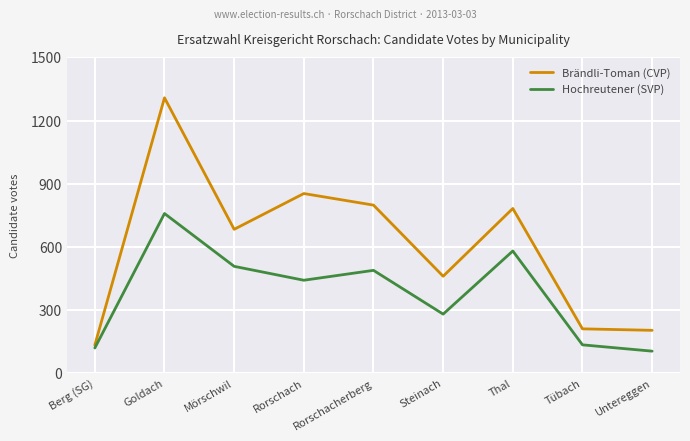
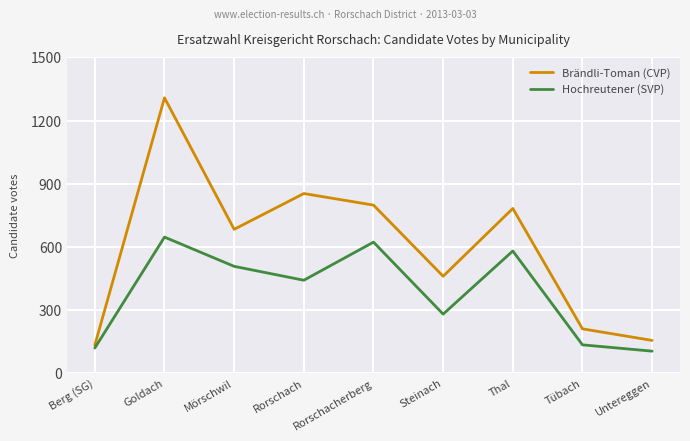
  {
    "Brändli-Toman (CVP)": {
      "Berg (SG)": 130,
      "Goldach": 1310,
      "Mörschwil": 680,
      "Rorschach": 850,
      "Rorschacherberg": 800,
      "Steinach": 460,
      "Thal": 780,
      "Tübach": 210,
-     "Untereggen": 200
+     "Untereggen": 160
    },
    "Hochreutener (SVP)": {
      "Berg (SG)": 120,
-     "Goldach": 760,
+     "Goldach": 650,
      "Mörschwil": 510,
      "Rorschach": 440,
-     "Rorschacherberg": 490,
+     "Rorschacherberg": 620,
      "Steinach": 280,
      "Thal": 580,
      "Tübach": 130,
      "Untereggen": 100
    }
  }
